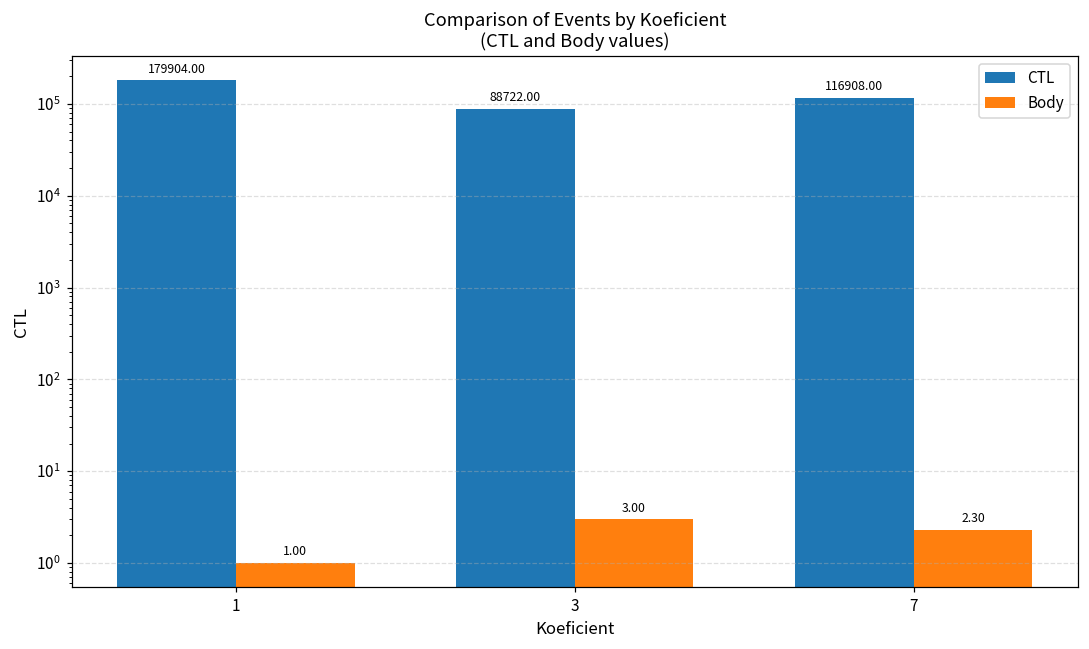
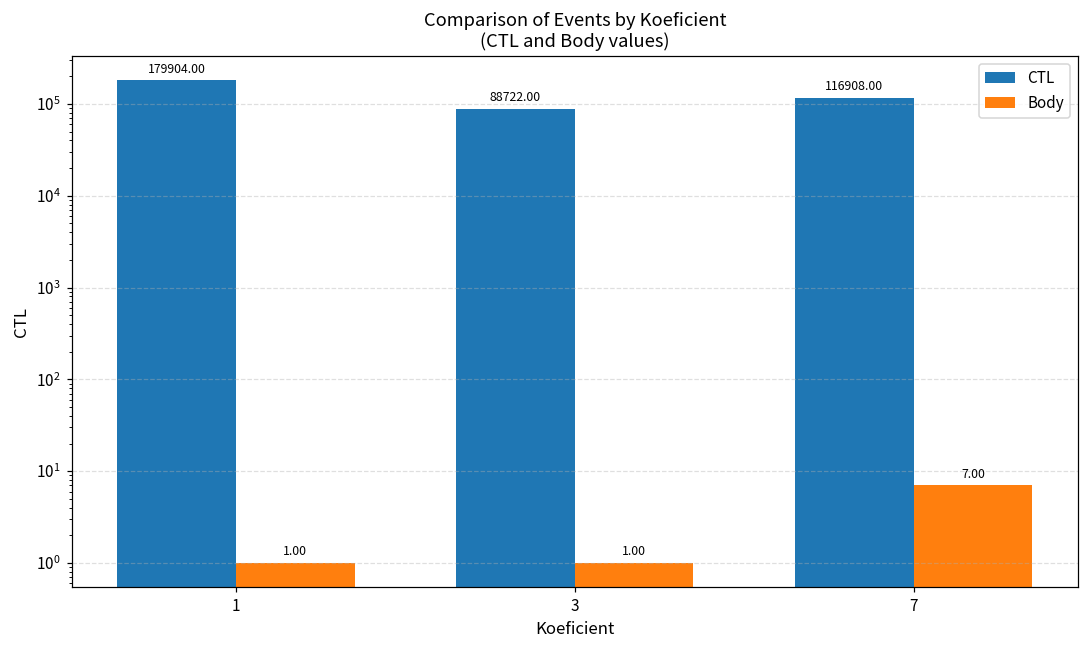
  {
    "CTL": {
      "1": 179904.00,
      "3": 88722.00,
      "7": 116908.00
    },
    "Body": {
      "1": 1.00,
-     "3": 3.00,
-     "7": 2.30
+     "3": 1.00,
+     "7": 7.00
    }
  }
